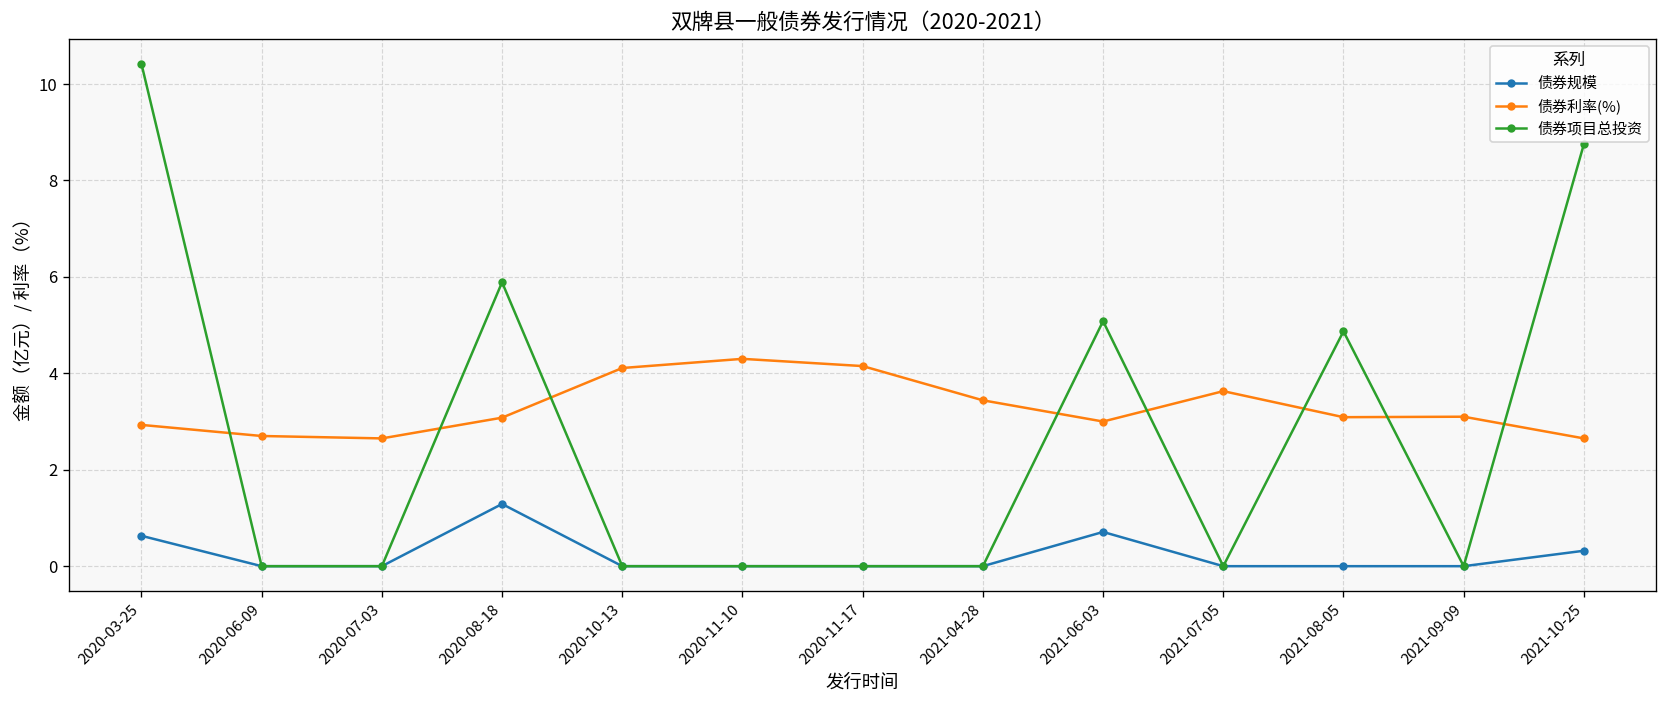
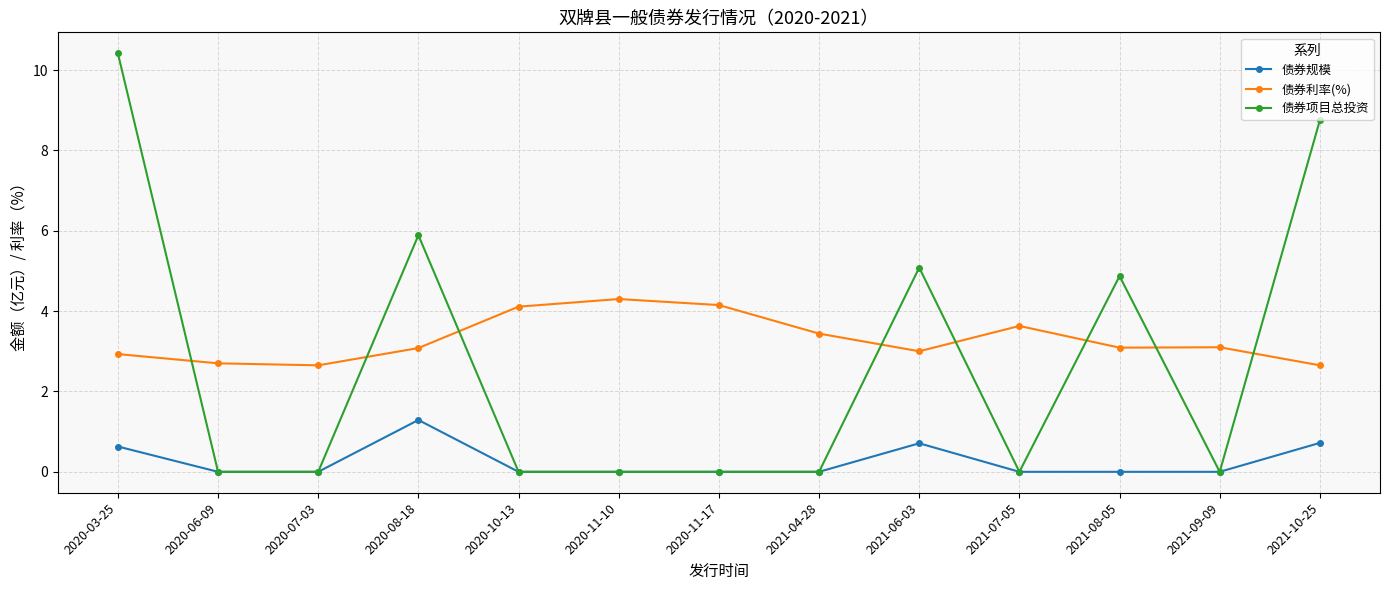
  {
    "债券规模": {
      "2020-03-25": 0.6,
      "2020-08-18": 1.3,
      "2021-06-03": 0.7,
      "2021-08-05": 0.0,
-     "2021-10-25": 0.3
+     "2021-10-25": 0.7
    },
    "债券利率(%)": {
      "2020-03-25": 2.9,
      "2020-06-09": 2.7,
      "2020-07-03": 2.7,
      "2020-08-18": 3.1,
      "2020-10-13": 4.1,
      "2020-11-10": 4.3,
      "2020-11-17": 4.2,
      "2021-04-28": 3.4,
      "2021-06-03": 3.0,
      "2021-07-05": 3.6,
      "2021-08-05": 3.1,
      "2021-09-09": 3.1,
      "2021-10-25": 2.7
    },
    "债券项目总投资": {
      "2020-03-25": 10.4,
      "2020-08-18": 5.9,
      "2021-06-03": 5.1,
      "2021-08-05": 4.9
    }
  }
